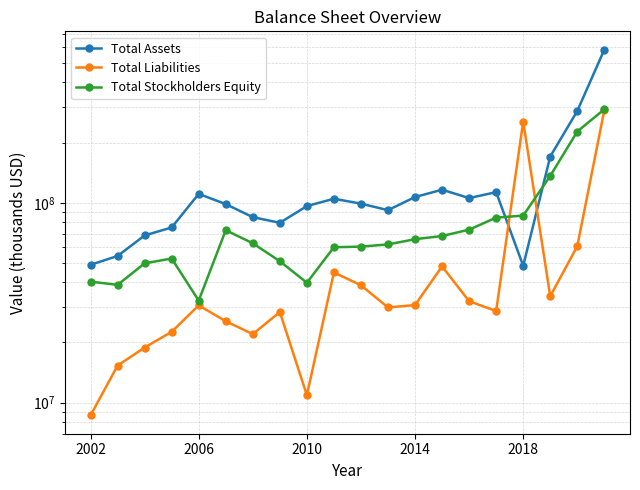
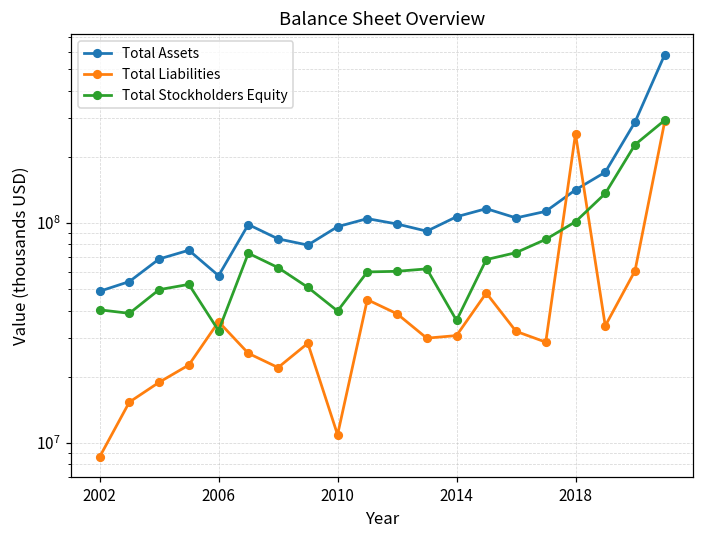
  {
    "Total Assets": {
      "2002": 49000000,
-     "2006": 110000000,
+     "2006": 58000000,
      "2010": 100000000,
      "2014": 110000000,
-     "2018": 48000000
+     "2018": 140000000
    },
    "Total Liabilities": {
      "2002": 8600000,
-     "2006": 31000000,
+     "2006": 36000000,
      "2010": 11000000,
      "2014": 31000000,
      "2018": 250000000
    },
    "Total Stockholders Equity": {
      "2002": 40000000,
      "2006": 32000000,
      "2010": 40000000,
-     "2014": 66000000,
-     "2018": 86000000
+     "2014": 36000000,
+     "2018": 100000000
    }
  }
